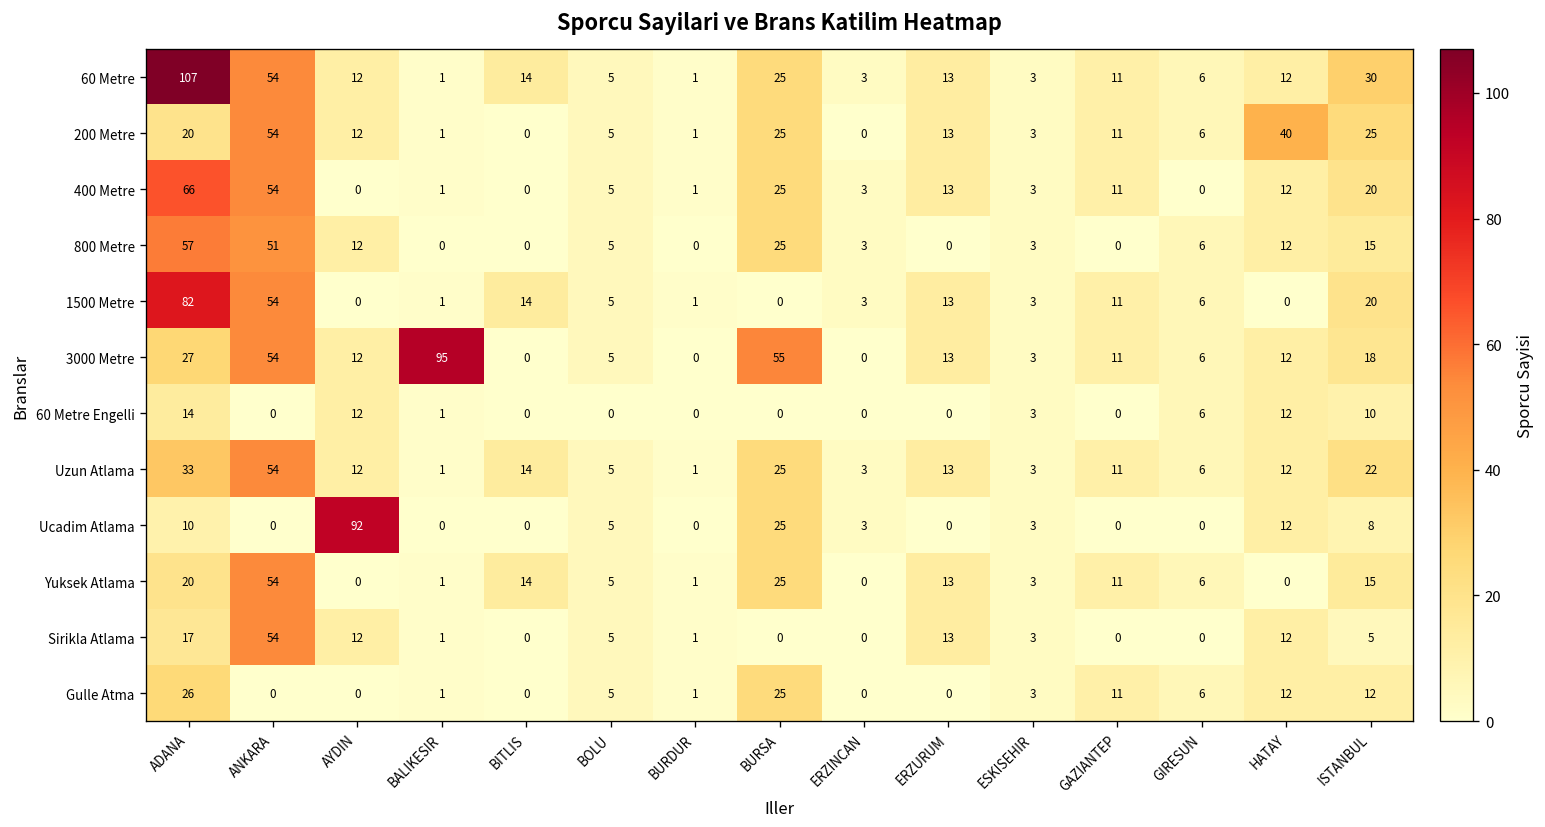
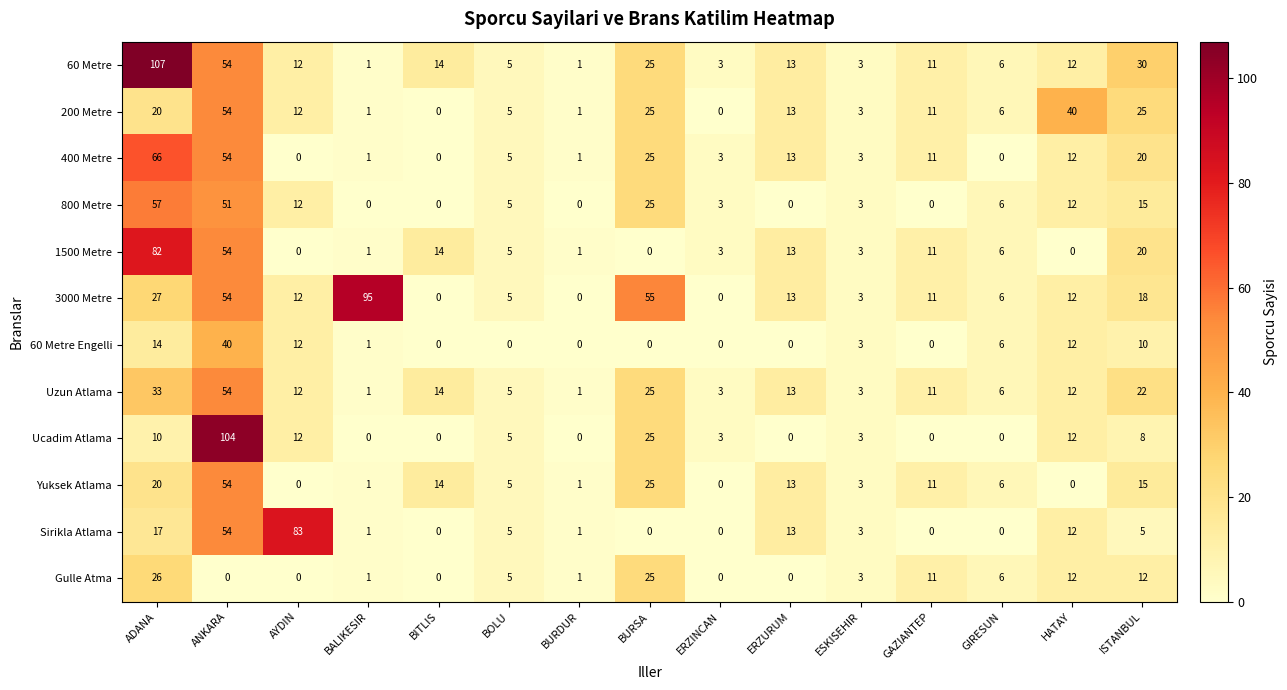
  {
    "60 Metre": {
      "ADANA": 107,
      "ANKARA": 54,
      "AYDIN": 12,
      "BALIKESIR": 1,
      "BITLIS": 14,
      "BOLU": 5,
      "BURDUR": 1,
      "BURSA": 25,
      "ERZINCAN": 3,
      "ERZURUM": 13,
      "ESKISEHIR": 3,
      "GAZIANTEP": 11,
      "GIRESUN": 6,
      "HATAY": 12,
      "ISTANBUL": 30
    },
    "200 Metre": {
      "ADANA": 20,
      "ANKARA": 54,
      "AYDIN": 12,
      "BALIKESIR": 1,
      "BITLIS": 0,
      "BOLU": 5,
      "BURDUR": 1,
      "BURSA": 25,
      "ERZINCAN": 0,
      "ERZURUM": 13,
      "ESKISEHIR": 3,
      "GAZIANTEP": 11,
      "GIRESUN": 6,
      "HATAY": 40,
      "ISTANBUL": 25
    },
    "400 Metre": {
      "ADANA": 66,
      "ANKARA": 54,
      "AYDIN": 0,
      "BALIKESIR": 1,
      "BITLIS": 0,
      "BOLU": 5,
      "BURDUR": 1,
      "BURSA": 25,
      "ERZINCAN": 3,
      "ERZURUM": 13,
      "ESKISEHIR": 3,
      "GAZIANTEP": 11,
      "GIRESUN": 0,
      "HATAY": 12,
      "ISTANBUL": 20
    },
    "800 Metre": {
      "ADANA": 57,
      "ANKARA": 51,
      "AYDIN": 12,
      "BALIKESIR": 0,
      "BITLIS": 0,
      "BOLU": 5,
      "BURDUR": 0,
      "BURSA": 25,
      "ERZINCAN": 3,
      "ERZURUM": 0,
      "ESKISEHIR": 3,
      "GAZIANTEP": 0,
      "GIRESUN": 6,
      "HATAY": 12,
      "ISTANBUL": 15
    },
    "1500 Metre": {
      "ADANA": 82,
      "ANKARA": 54,
      "AYDIN": 0,
      "BALIKESIR": 1,
      "BITLIS": 14,
      "BOLU": 5,
      "BURDUR": 1,
      "BURSA": 0,
      "ERZINCAN": 3,
      "ERZURUM": 13,
      "ESKISEHIR": 3,
      "GAZIANTEP": 11,
      "GIRESUN": 6,
      "HATAY": 0,
      "ISTANBUL": 20
    },
    "3000 Metre": {
      "ADANA": 27,
      "ANKARA": 54,
      "AYDIN": 12,
      "BALIKESIR": 95,
      "BITLIS": 0,
      "BOLU": 5,
      "BURDUR": 0,
      "BURSA": 55,
      "ERZINCAN": 0,
      "ERZURUM": 13,
      "ESKISEHIR": 3,
      "GAZIANTEP": 11,
      "GIRESUN": 6,
      "HATAY": 12,
      "ISTANBUL": 18
    },
    "60 Metre Engelli": {
      "ADANA": 14,
-     "ANKARA": 0,
+     "ANKARA": 40,
      "AYDIN": 12,
      "BALIKESIR": 1,
      "BITLIS": 0,
      "BOLU": 0,
      "BURDUR": 0,
      "BURSA": 0,
      "ERZINCAN": 0,
      "ERZURUM": 0,
      "ESKISEHIR": 3,
      "GAZIANTEP": 0,
      "GIRESUN": 6,
      "HATAY": 12,
      "ISTANBUL": 10
    },
    "Uzun Atlama": {
      "ADANA": 33,
      "ANKARA": 54,
      "AYDIN": 12,
      "BALIKESIR": 1,
      "BITLIS": 14,
      "BOLU": 5,
      "BURDUR": 1,
      "BURSA": 25,
      "ERZINCAN": 3,
      "ERZURUM": 13,
      "ESKISEHIR": 3,
      "GAZIANTEP": 11,
      "GIRESUN": 6,
      "HATAY": 12,
      "ISTANBUL": 22
    },
    "Ucadim Atlama": {
      "ADANA": 10,
-     "ANKARA": 0,
-     "AYDIN": 92,
+     "ANKARA": 104,
+     "AYDIN": 12,
      "BALIKESIR": 0,
      "BITLIS": 0,
      "BOLU": 5,
      "BURDUR": 0,
      "BURSA": 25,
      "ERZINCAN": 3,
      "ERZURUM": 0,
      "ESKISEHIR": 3,
      "GAZIANTEP": 0,
      "GIRESUN": 0,
      "HATAY": 12,
      "ISTANBUL": 8
    },
    "Yuksek Atlama": {
      "ADANA": 20,
      "ANKARA": 54,
      "AYDIN": 0,
      "BALIKESIR": 1,
      "BITLIS": 14,
      "BOLU": 5,
      "BURDUR": 1,
      "BURSA": 25,
      "ERZINCAN": 0,
      "ERZURUM": 13,
      "ESKISEHIR": 3,
      "GAZIANTEP": 11,
      "GIRESUN": 6,
      "HATAY": 0,
      "ISTANBUL": 15
    },
    "Sirikla Atlama": {
      "ADANA": 17,
      "ANKARA": 54,
-     "AYDIN": 12,
+     "AYDIN": 83,
      "BALIKESIR": 1,
      "BITLIS": 0,
      "BOLU": 5,
      "BURDUR": 1,
      "BURSA": 0,
      "ERZINCAN": 0,
      "ERZURUM": 13,
      "ESKISEHIR": 3,
      "GAZIANTEP": 0,
      "GIRESUN": 0,
      "HATAY": 12,
      "ISTANBUL": 5
    },
    "Gulle Atma": {
      "ADANA": 26,
      "ANKARA": 0,
      "AYDIN": 0,
      "BALIKESIR": 1,
      "BITLIS": 0,
      "BOLU": 5,
      "BURDUR": 1,
      "BURSA": 25,
      "ERZINCAN": 0,
      "ERZURUM": 0,
      "ESKISEHIR": 3,
      "GAZIANTEP": 11,
      "GIRESUN": 6,
      "HATAY": 12,
      "ISTANBUL": 12
    }
  }
